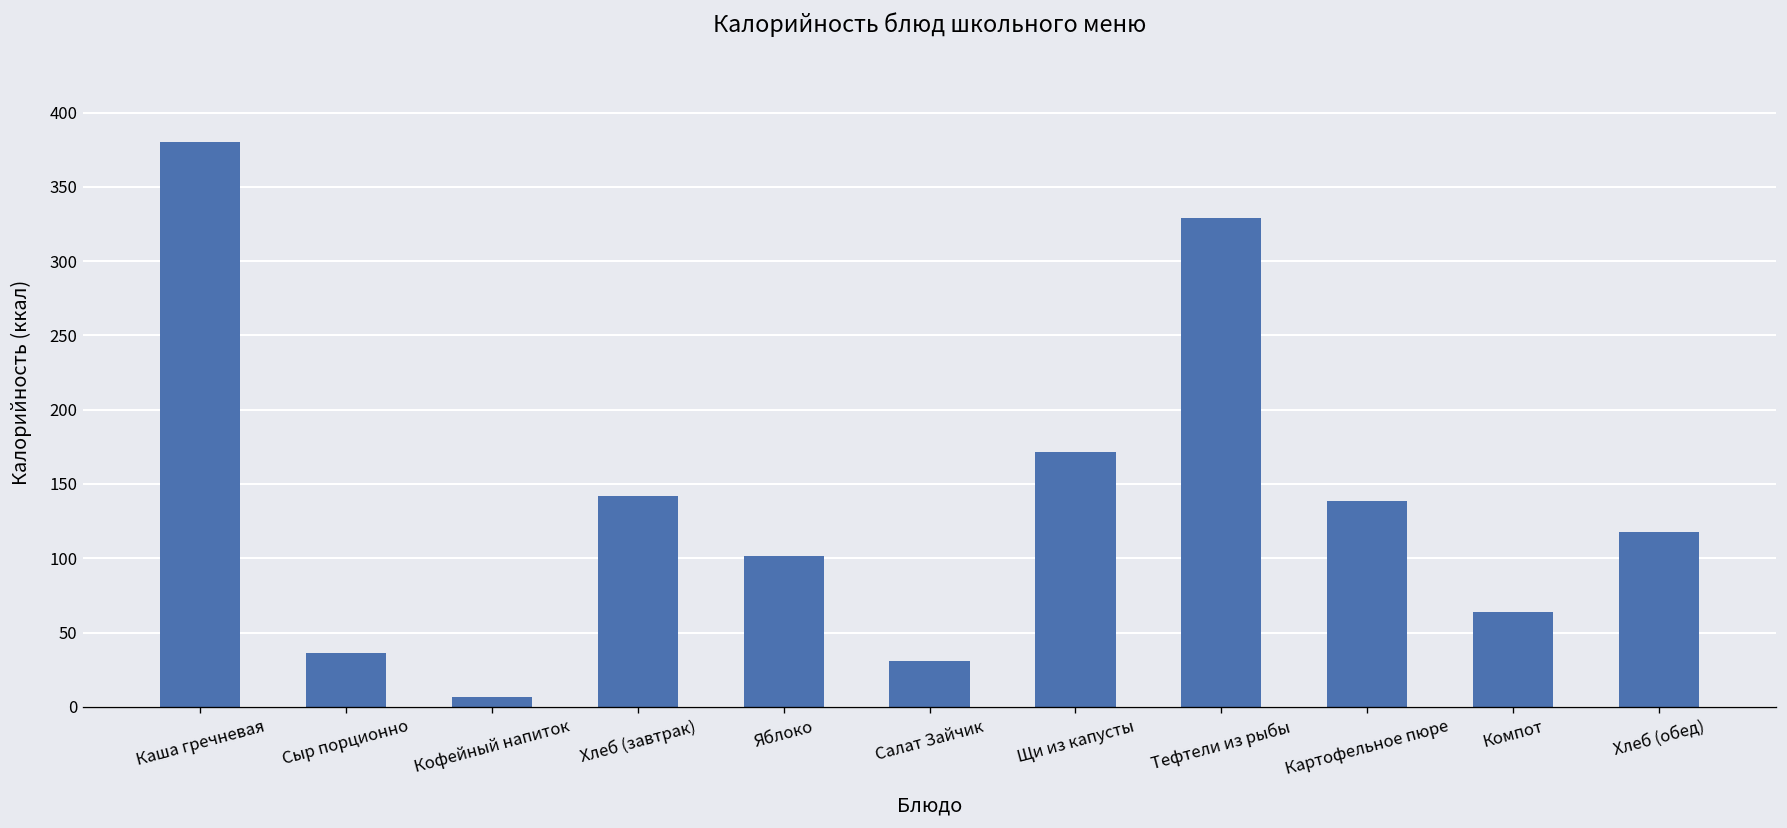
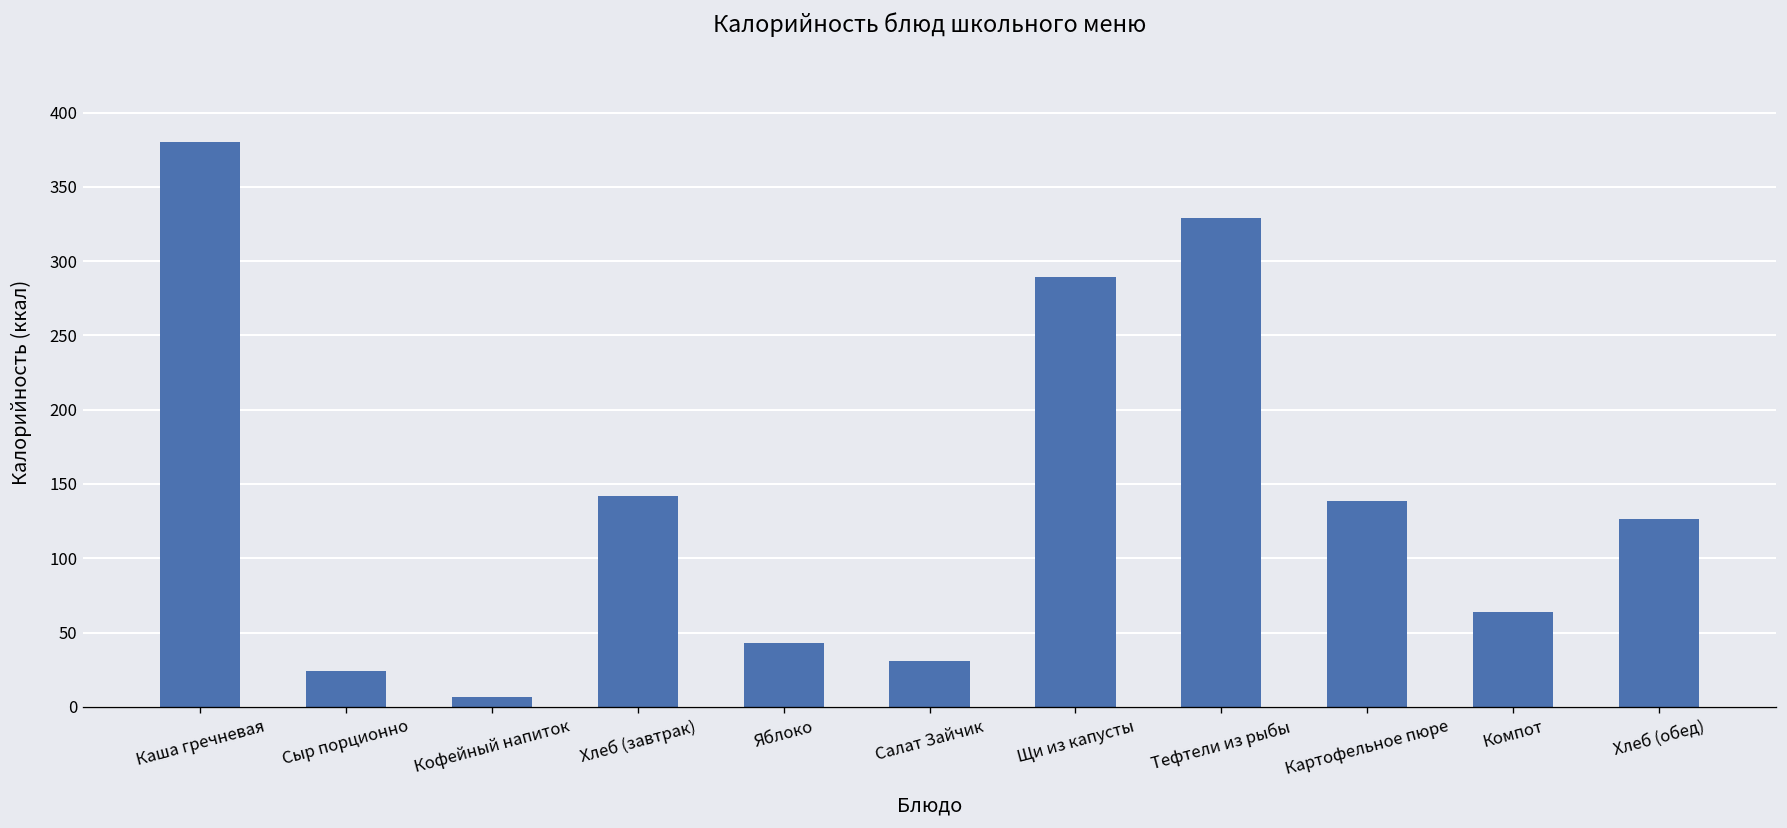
  {
    "Каша гречневая": 380,
-   "Сыр порционно": 36,
+   "Сыр порционно": 24,
    "Кофейный напиток": 6,
    "Хлеб (завтрак)": 142,
-   "Яблоко": 101,
+   "Яблоко": 43,
    "Салат Зайчик": 31,
-   "Щи из капусты": 172,
+   "Щи из капусты": 289,
    "Тефтели из рыбы": 329,
    "Картофельное пюре": 139,
    "Компот": 64,
-   "Хлеб (обед)": 117
+   "Хлеб (обед)": 127
  }
